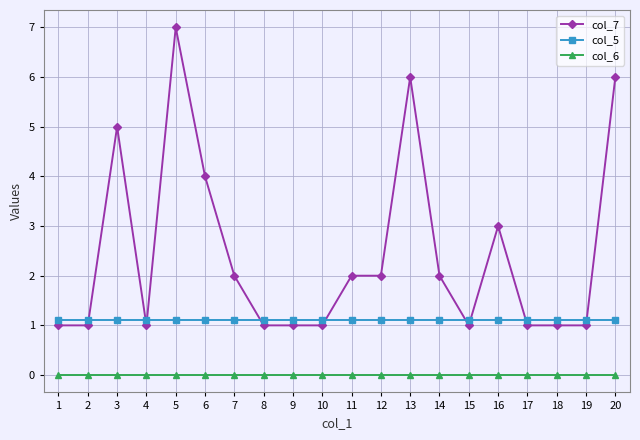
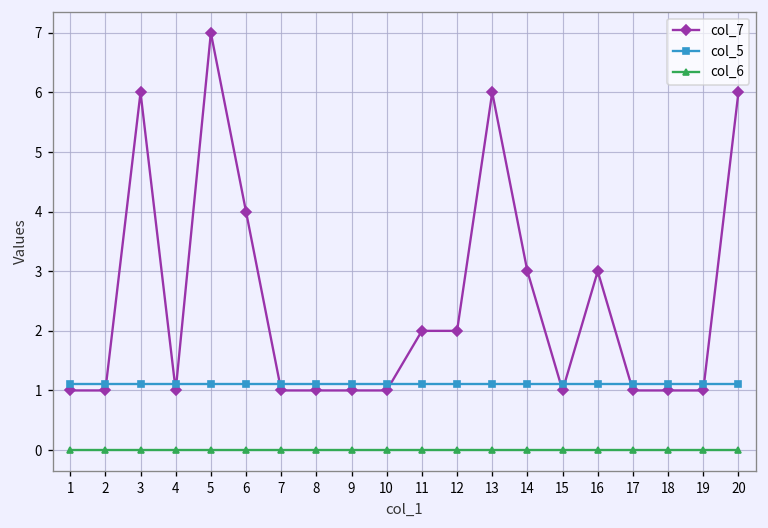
  {
    "col_7": {
      "1": 1,
      "2": 1,
-     "3": 5,
+     "3": 6,
      "4": 1,
      "5": 7,
      "6": 4,
-     "7": 2,
+     "7": 1,
      "8": 1,
      "9": 1,
      "10": 1,
      "11": 2,
      "12": 2,
      "13": 6,
-     "14": 2,
+     "14": 3,
      "15": 1,
      "16": 3,
      "17": 1,
      "18": 1,
      "19": 1,
      "20": 6
    },
    "col_5": {
      "1": 1.1,
      "2": 1.1,
      "3": 1.1,
      "4": 1.1,
      "5": 1.1,
      "6": 1.1,
      "7": 1.1,
      "8": 1.1,
      "9": 1.1,
      "10": 1.1,
      "11": 1.1,
      "12": 1.1,
      "13": 1.1,
      "14": 1.1,
      "15": 1.1,
      "16": 1.1,
      "17": 1.1,
      "18": 1.1,
      "19": 1.1,
      "20": 1.1
    },
    "col_6": {
      "1": 0,
      "2": 0,
      "3": 0,
      "4": 0,
      "5": 0,
      "6": 0,
      "7": 0,
      "8": 0,
      "9": 0,
      "10": 0,
      "11": 0,
      "12": 0,
      "13": 0,
      "14": 0,
      "15": 0,
      "16": 0,
      "17": 0,
      "18": 0,
      "19": 0,
      "20": 0
    }
  }
